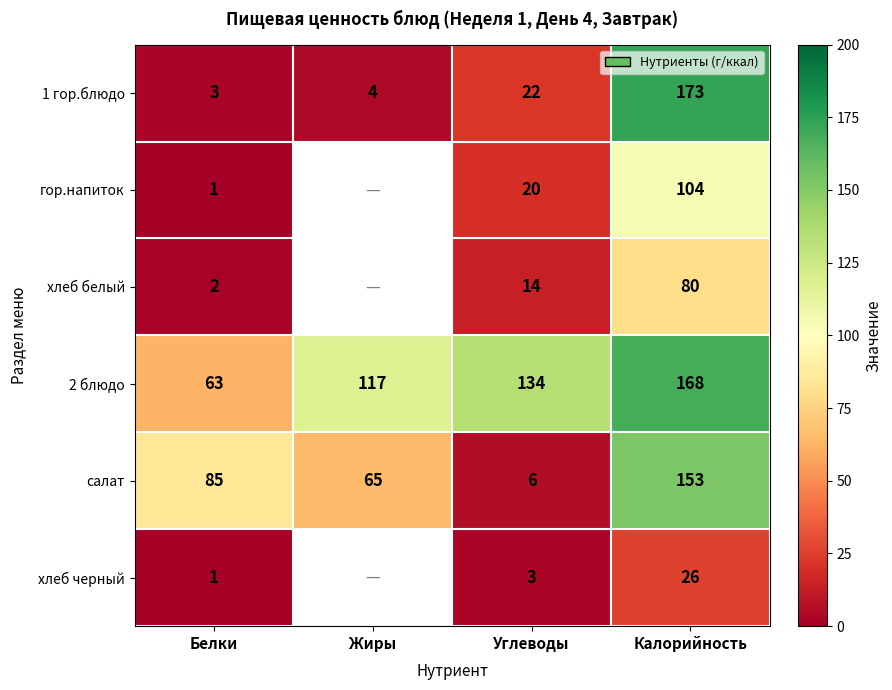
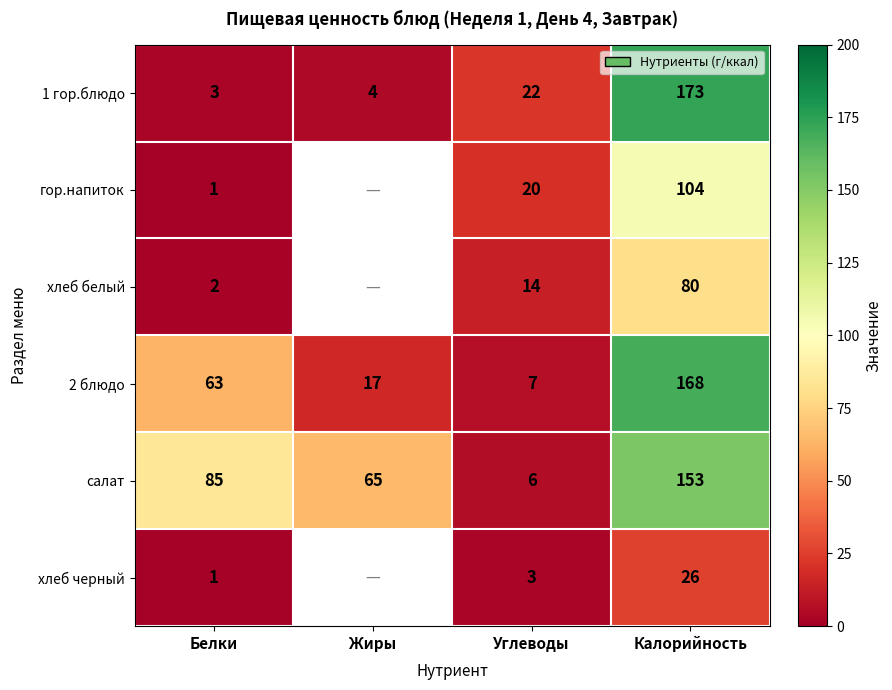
  {
    "1 гор.блюдо": {
      "Белки": 3,
      "Жиры": 4,
      "Углеводы": 22,
      "Калорийность": 173
    },
    "гор.напиток": {
      "Белки": 1,
      "Углеводы": 20,
      "Калорийность": 104
    },
    "хлеб белый": {
      "Белки": 2,
      "Углеводы": 14,
      "Калорийность": 80
    },
    "2 блюдо": {
      "Белки": 63,
-     "Жиры": 117,
-     "Углеводы": 134,
+     "Жиры": 17,
+     "Углеводы": 7,
      "Калорийность": 168
    },
    "салат": {
      "Белки": 85,
      "Жиры": 65,
      "Углеводы": 6,
      "Калорийность": 153
    },
    "хлеб черный": {
      "Белки": 1,
      "Углеводы": 3,
      "Калорийность": 26
    }
  }
